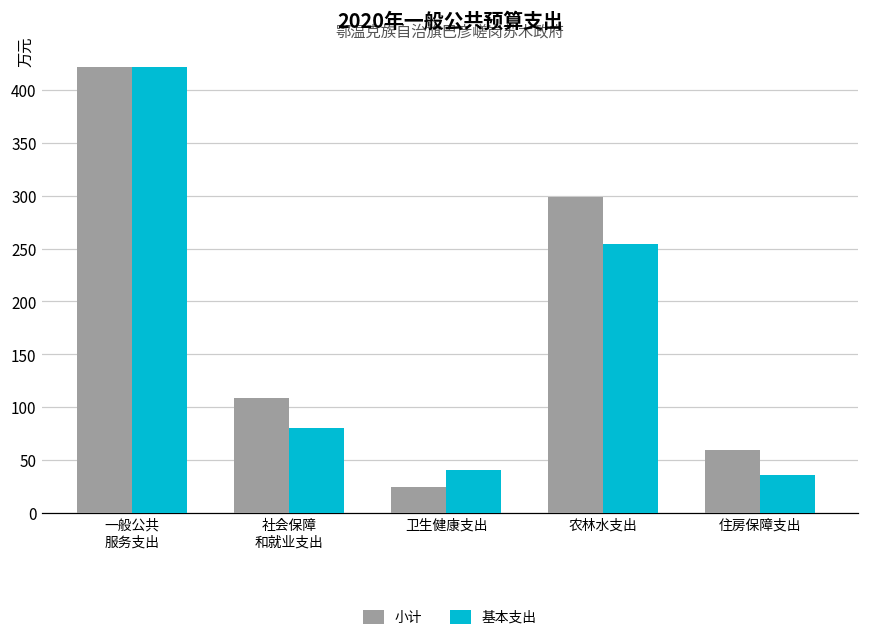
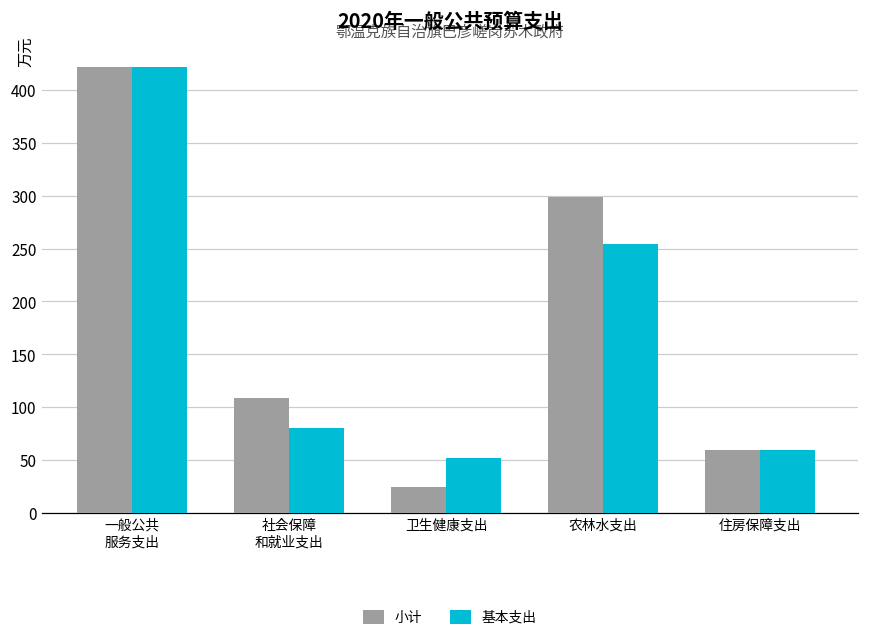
  {
    "小计": {
      "一般公共 服务支出": 420,
      "社会保障 和就业支出": 110,
      "卫生健康支出": 20,
      "农林水支出": 300,
      "住房保障支出": 60
    },
    "基本支出": {
      "一般公共 服务支出": 420,
      "社会保障 和就业支出": 80,
-     "卫生健康支出": 40,
+     "卫生健康支出": 50,
      "农林水支出": 250,
-     "住房保障支出": 40
+     "住房保障支出": 60
    }
  }
